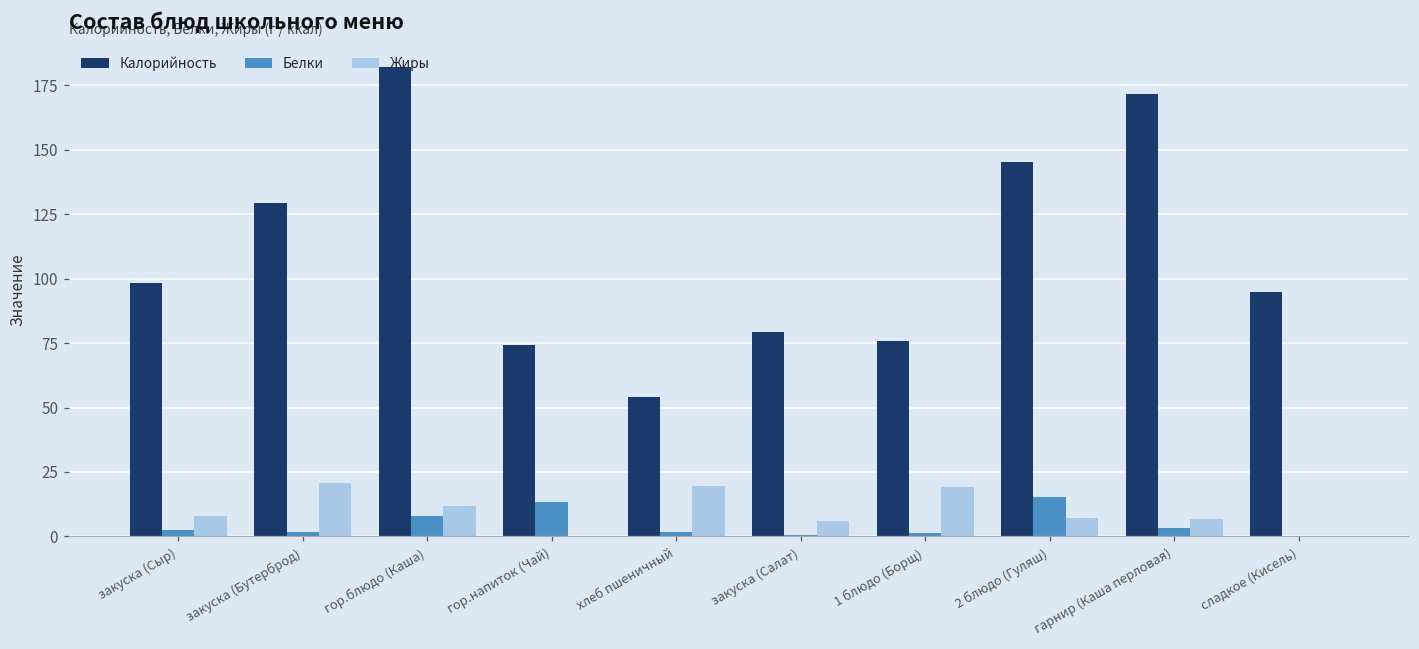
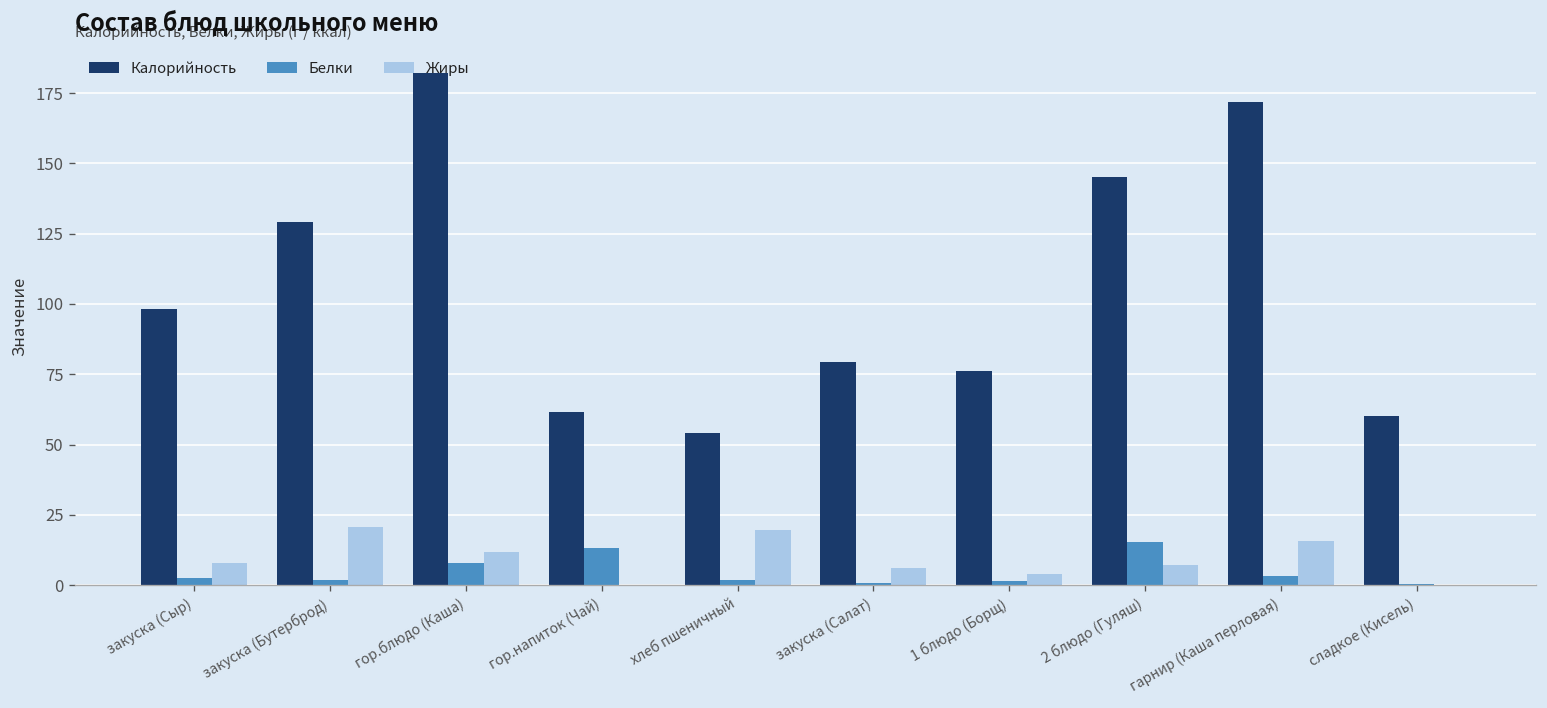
  {
    "Калорийность": {
      "закуска (Сыр)": 98,
      "закуска (Бутерброд)": 129,
      "гор.блюдо (Каша)": 182,
-     "гор.напиток (Чай)": 74,
+     "гор.напиток (Чай)": 62,
      "хлеб пшеничный": 54,
      "закуска (Салат)": 79,
      "1 блюдо (Борщ)": 76,
      "2 блюдо (Гуляш)": 145,
      "гарнир (Каша перловая)": 172,
-     "сладкое (Кисель)": 95
+     "сладкое (Кисель)": 60
    },
    "Белки": {
      "закуска (Сыр)": 3,
      "закуска (Бутерброд)": 2,
      "гор.блюдо (Каша)": 8,
      "гор.напиток (Чай)": 13,
      "хлеб пшеничный": 2,
      "1 блюдо (Борщ)": 1,
      "2 блюдо (Гуляш)": 15,
      "гарнир (Каша перловая)": 3
    },
    "Жиры": {
      "закуска (Сыр)": 8,
      "закуска (Бутерброд)": 21,
      "гор.блюдо (Каша)": 12,
      "хлеб пшеничный": 20,
      "закуска (Салат)": 6,
-     "1 блюдо (Борщ)": 19,
+     "1 блюдо (Борщ)": 4,
      "2 блюдо (Гуляш)": 7,
-     "гарнир (Каша перловая)": 7,
+     "гарнир (Каша перловая)": 16,
      "сладкое (Кисель)": 0
    }
  }
